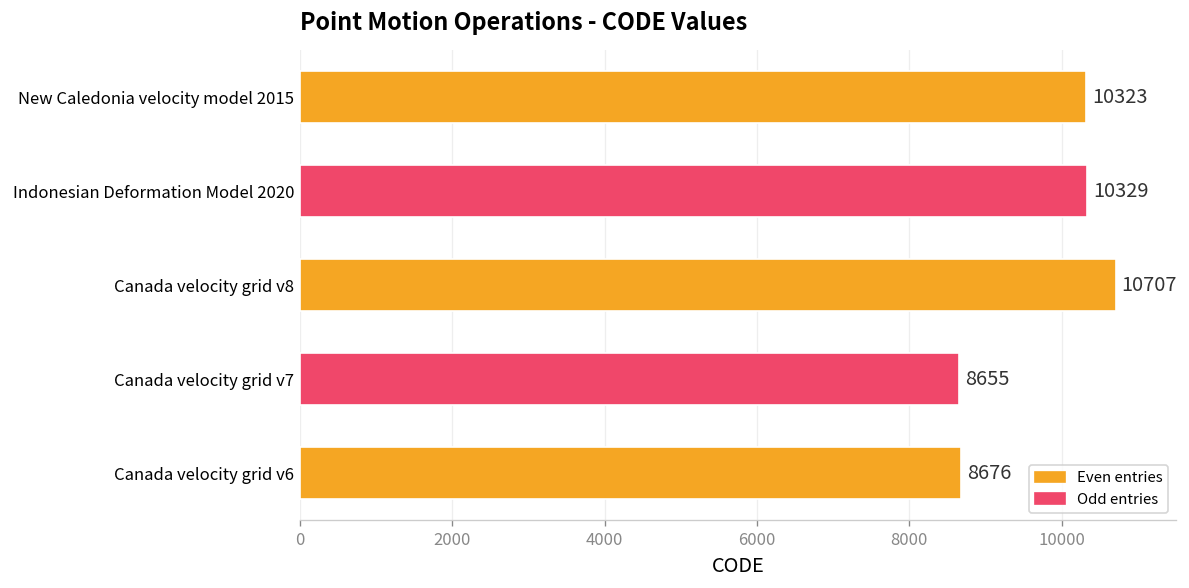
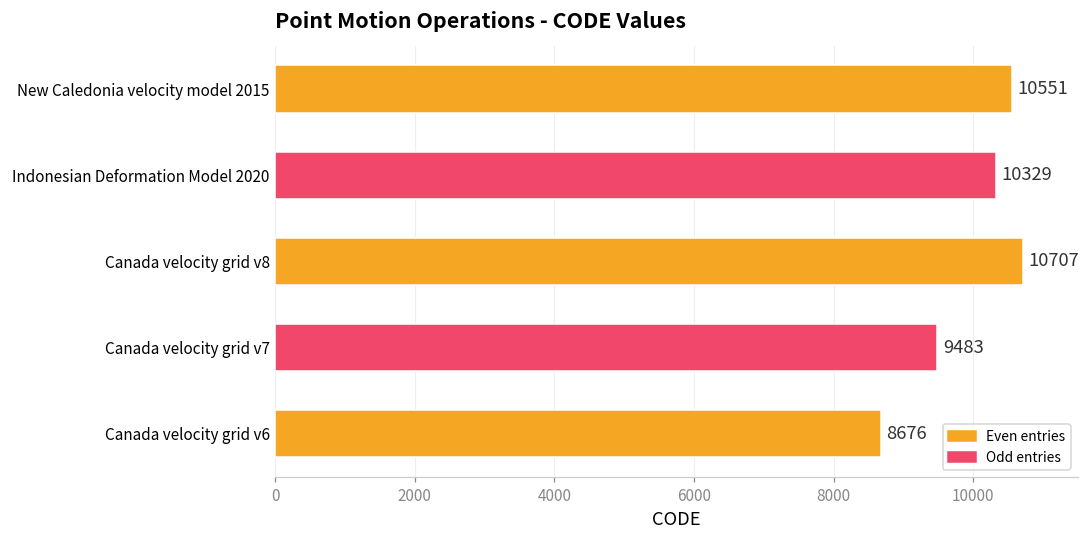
  {
-   "New Caledonia velocity model 2015": 10323,
+   "New Caledonia velocity model 2015": 10551,
    "Indonesian Deformation Model 2020": 10329,
    "Canada velocity grid v8": 10707,
-   "Canada velocity grid v7": 8655,
+   "Canada velocity grid v7": 9483,
    "Canada velocity grid v6": 8676
  }
